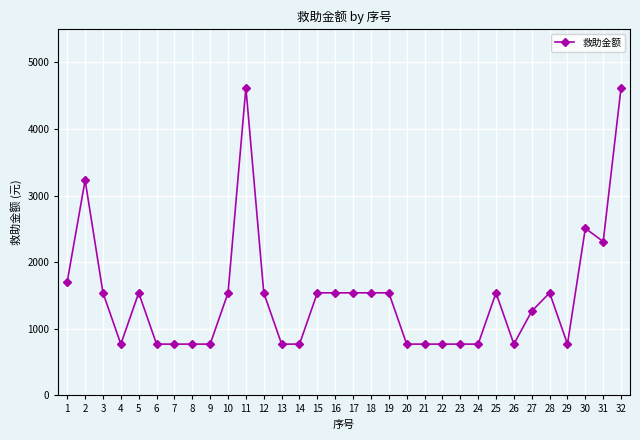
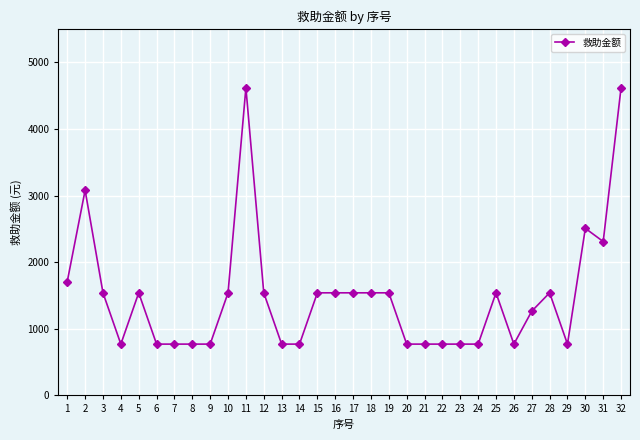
  {
    "1": 1700,
-   "2": 3200,
+   "2": 3100,
    "3": 1500,
    "4": 800,
    "5": 1500,
    "6": 800,
    "7": 800,
    "8": 800,
    "9": 800,
    "10": 1500,
    "11": 4600,
    "12": 1500,
    "13": 800,
    "14": 800,
    "15": 1500,
    "16": 1500,
    "17": 1500,
    "18": 1500,
    "19": 1500,
    "20": 800,
    "21": 800,
    "22": 800,
    "23": 800,
    "24": 800,
    "25": 1500,
    "26": 800,
    "27": 1300,
    "28": 1500,
    "29": 800,
    "30": 2500,
    "31": 2300,
    "32": 4600
  }
